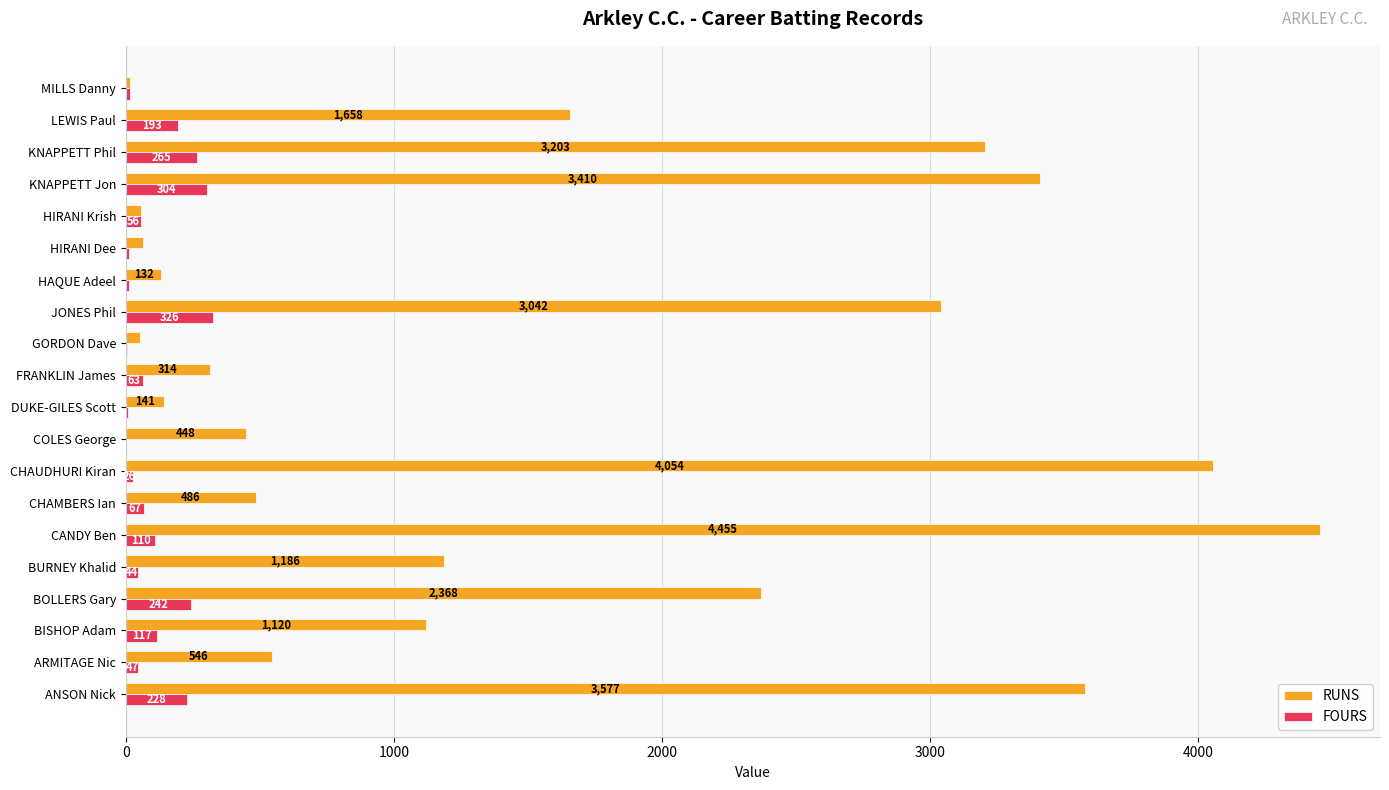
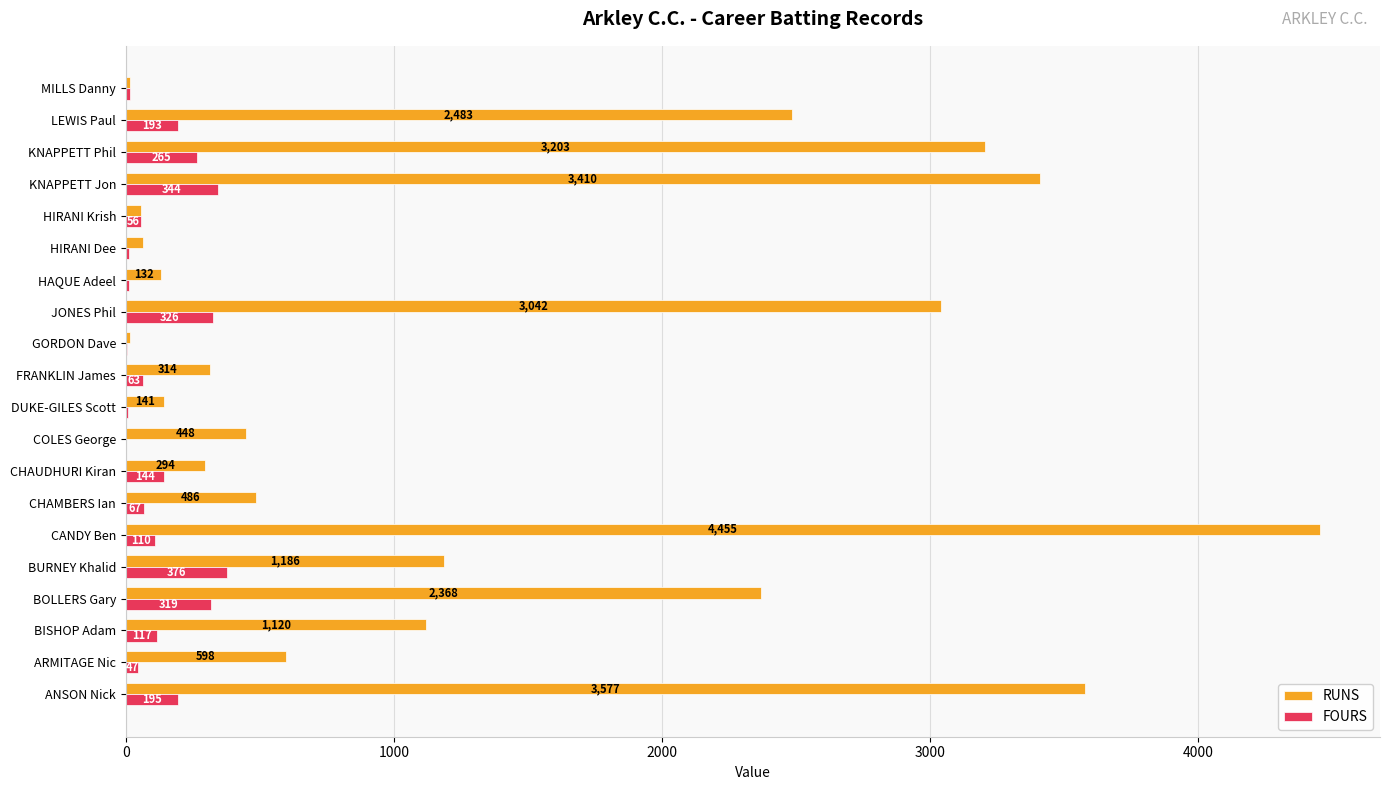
  {
    "RUNS": {
-     "LEWIS Paul": "1,658",
+     "LEWIS Paul": "2,483",
      "KNAPPETT Phil": "3,203",
      "KNAPPETT Jon": "3,410",
      "HAQUE Adeel": "132",
      "JONES Phil": "3,042",
-     "GORDON Dave": "50",
+     "GORDON Dave": "20",
      "FRANKLIN James": "314",
      "DUKE-GILES Scott": "141",
      "COLES George": "448",
-     "CHAUDHURI Kiran": "4,054",
+     "CHAUDHURI Kiran": "294",
      "CHAMBERS Ian": "486",
      "CANDY Ben": "4,455",
      "BURNEY Khalid": "1,186",
      "BOLLERS Gary": "2,368",
      "BISHOP Adam": "1,120",
-     "ARMITAGE Nic": "546",
+     "ARMITAGE Nic": "598",
      "ANSON Nick": "3,577"
    },
    "FOURS": {
      "LEWIS Paul": "193",
      "KNAPPETT Phil": "265",
-     "KNAPPETT Jon": "304",
+     "KNAPPETT Jon": "344",
      "HIRANI Krish": "56",
      "JONES Phil": "326",
      "FRANKLIN James": "63",
-     "CHAUDHURI Kiran": "30",
+     "CHAUDHURI Kiran": "140",
      "CHAMBERS Ian": "67",
      "CANDY Ben": "110",
-     "BURNEY Khalid": "44",
-     "BOLLERS Gary": "242",
+     "BURNEY Khalid": "376",
+     "BOLLERS Gary": "319",
      "BISHOP Adam": "117",
      "ARMITAGE Nic": "47",
-     "ANSON Nick": "228"
+     "ANSON Nick": "195"
    }
  }
